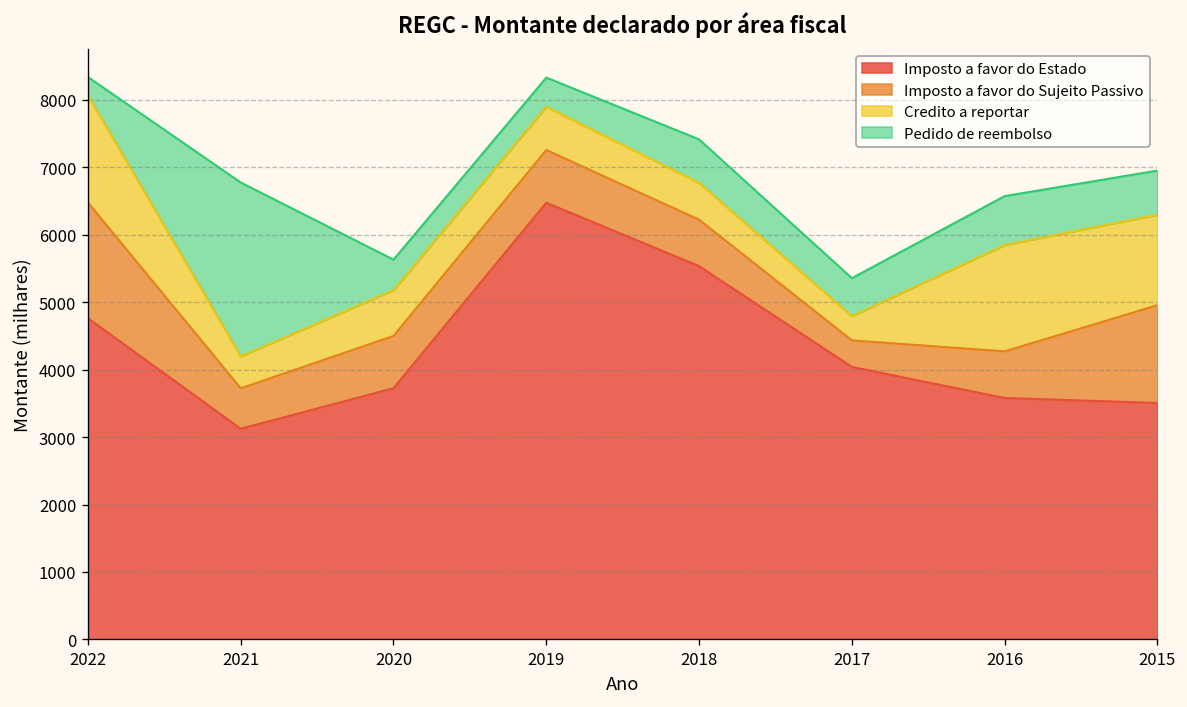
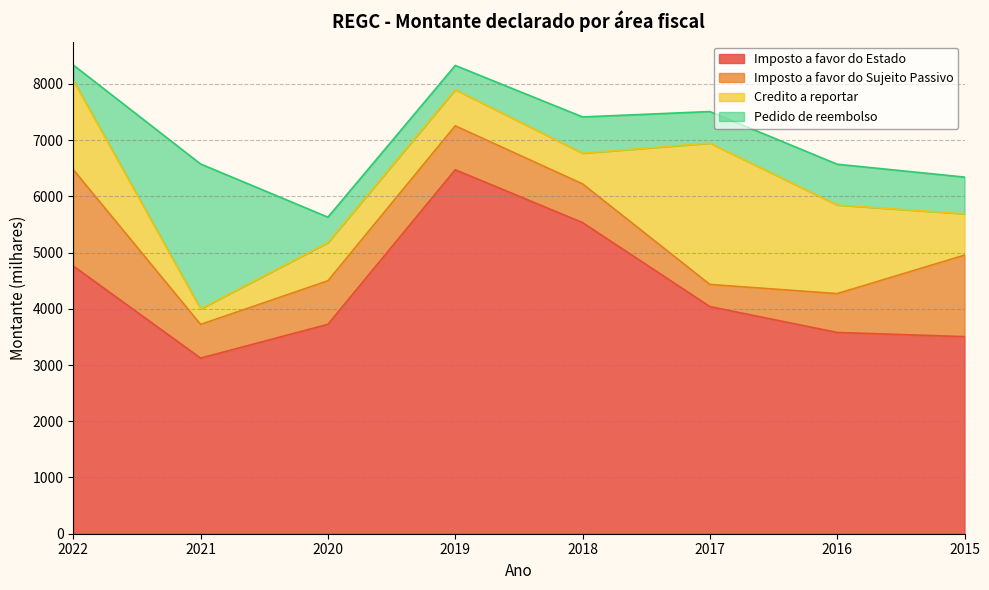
  {
    "Credito a reportar": {
      "2022": 1600,
-     "2021": 500,
+     "2021": 300,
      "2020": 700,
      "2019": 600,
      "2018": 500,
-     "2017": 400,
+     "2017": 2500,
      "2016": 1600,
-     "2015": 1300
+     "2015": 700
    },
    "Pedido de reembolso": {
      "2022": 300,
      "2021": 2600,
      "2020": 500,
      "2019": 400,
      "2018": 600,
      "2017": 600,
      "2016": 700,
      "2015": 700
    }
  }
